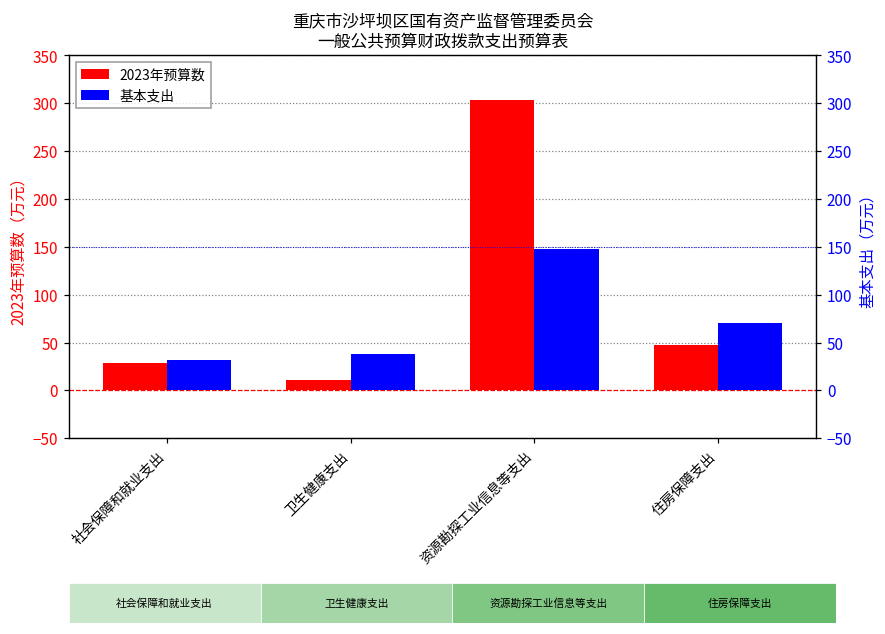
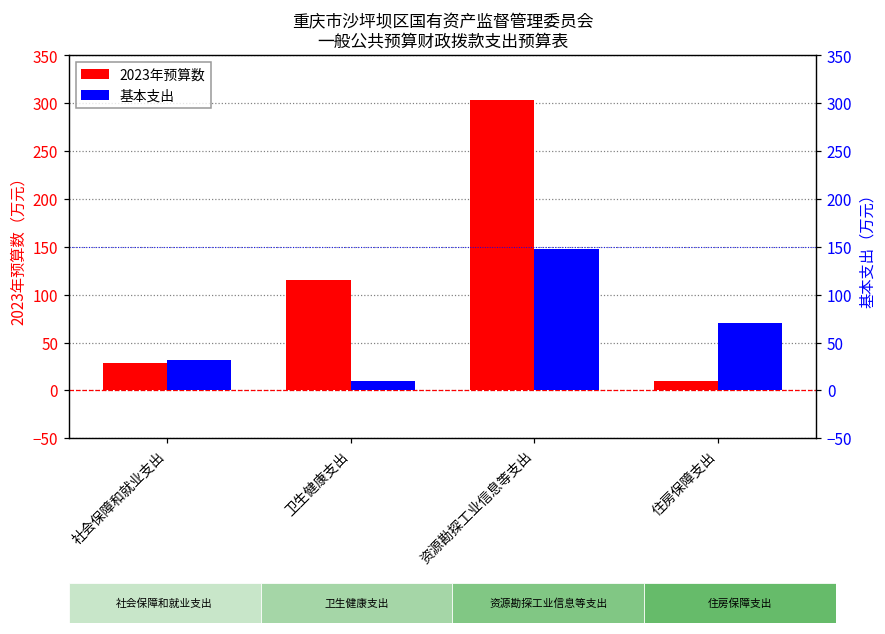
  {
    "2023年预算数": {
      "社会保障和就业支出": 30,
-     "卫生健康支出": 10,
+     "卫生健康支出": 120,
      "资源勘探工业信息等支出": 300,
-     "住房保障支出": 50
+     "住房保障支出": 10
    },
    "基本支出": {
      "社会保障和就业支出": 30,
-     "卫生健康支出": 40,
+     "卫生健康支出": 10,
      "资源勘探工业信息等支出": 150,
      "住房保障支出": 70
    }
  }
